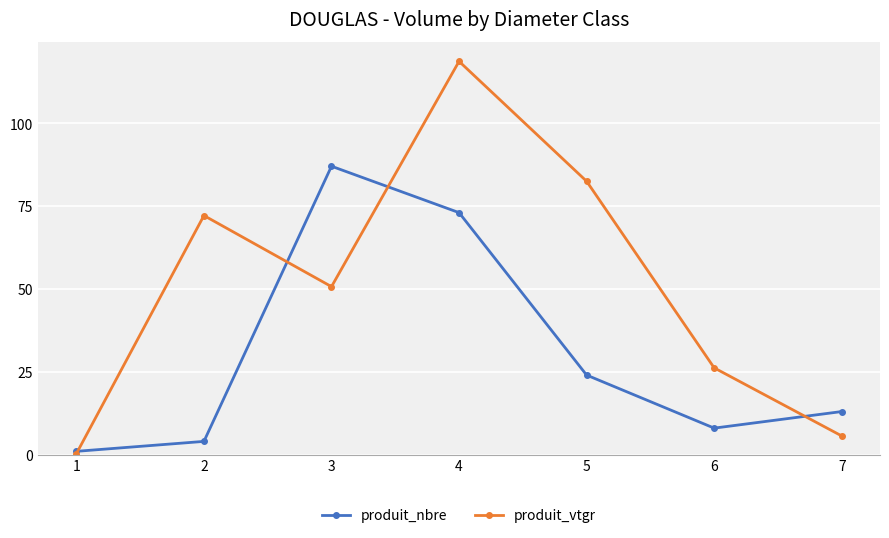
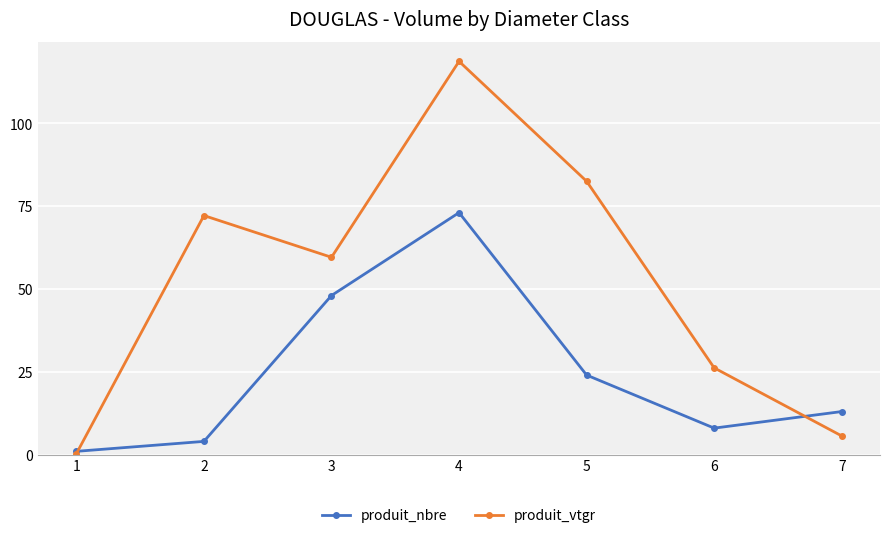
  {
    "produit_nbre": {
      "2": 4,
-     "3": 87,
+     "3": 48,
      "4": 73,
      "5": 24,
      "6": 8,
      "7": 13
    },
    "produit_vtgr": {
      "2": 72,
-     "3": 51,
+     "3": 60,
      "4": 119,
      "5": 82,
      "6": 26,
      "7": 6
    }
  }
